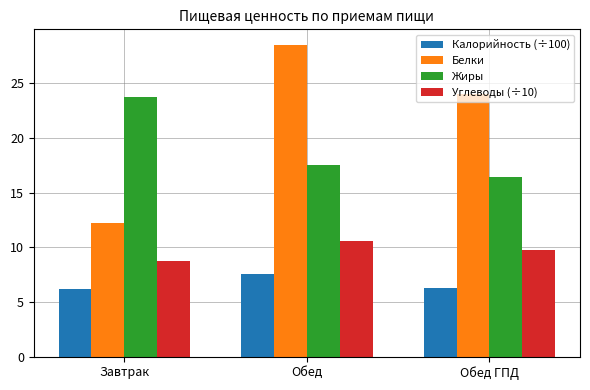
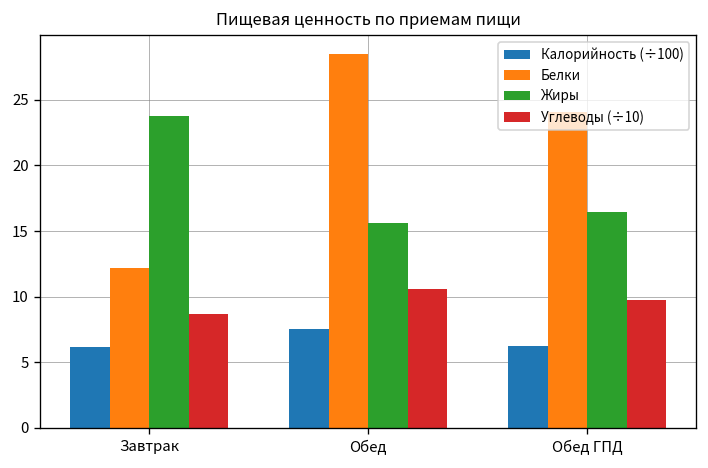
  {
    "Калорийность (÷100)": {
      "Завтрак": 6.1,
      "Обед": 7.5,
      "Обед ГПД": 6.3
    },
    "Белки": {
      "Завтрак": 12.2,
      "Обед": 28.5
    },
    "Жиры": {
      "Завтрак": 23.7,
-     "Обед": 17.5,
+     "Обед": 15.6,
      "Обед ГПД": 16.5
    },
    "Углеводы (÷10)": {
      "Завтрак": 8.7,
      "Обед": 10.6,
      "Обед ГПД": 9.7
    }
  }
